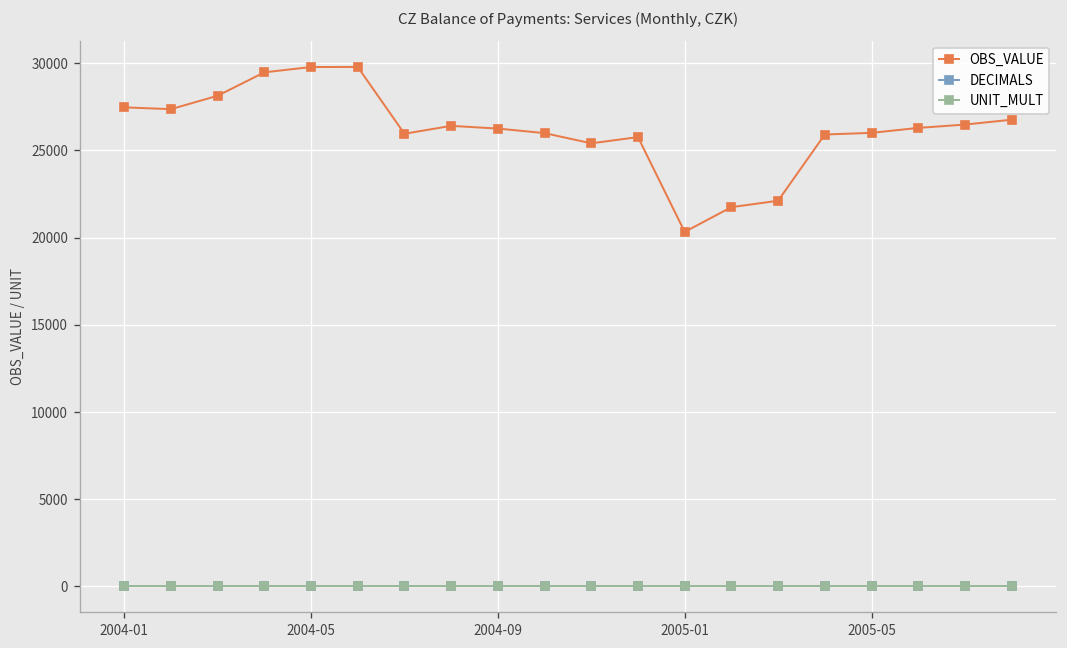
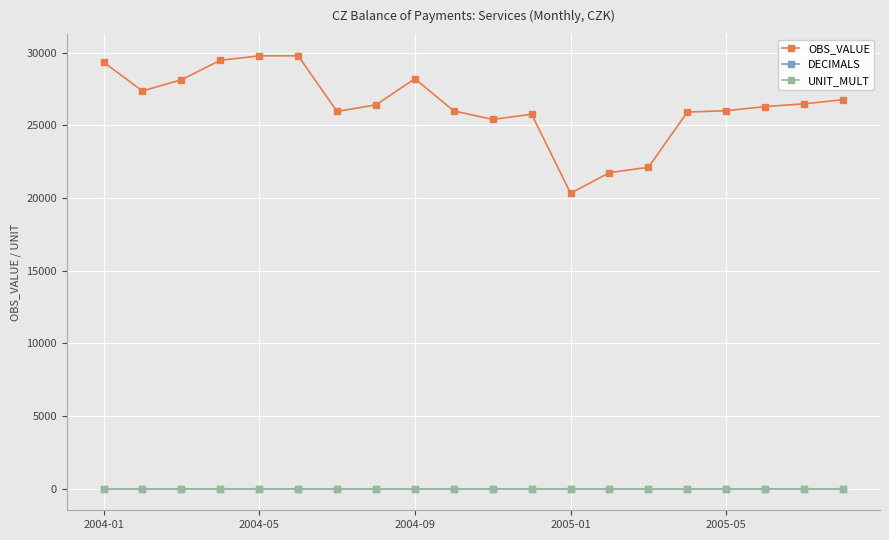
  {
    "OBS_VALUE": {
-     "2004-01": 27500,
+     "2004-01": 29400,
      "2004-05": 29800,
-     "2004-09": 26300,
+     "2004-09": 28200,
      "2005-01": 20300,
      "2005-05": 26000
    }
  }
